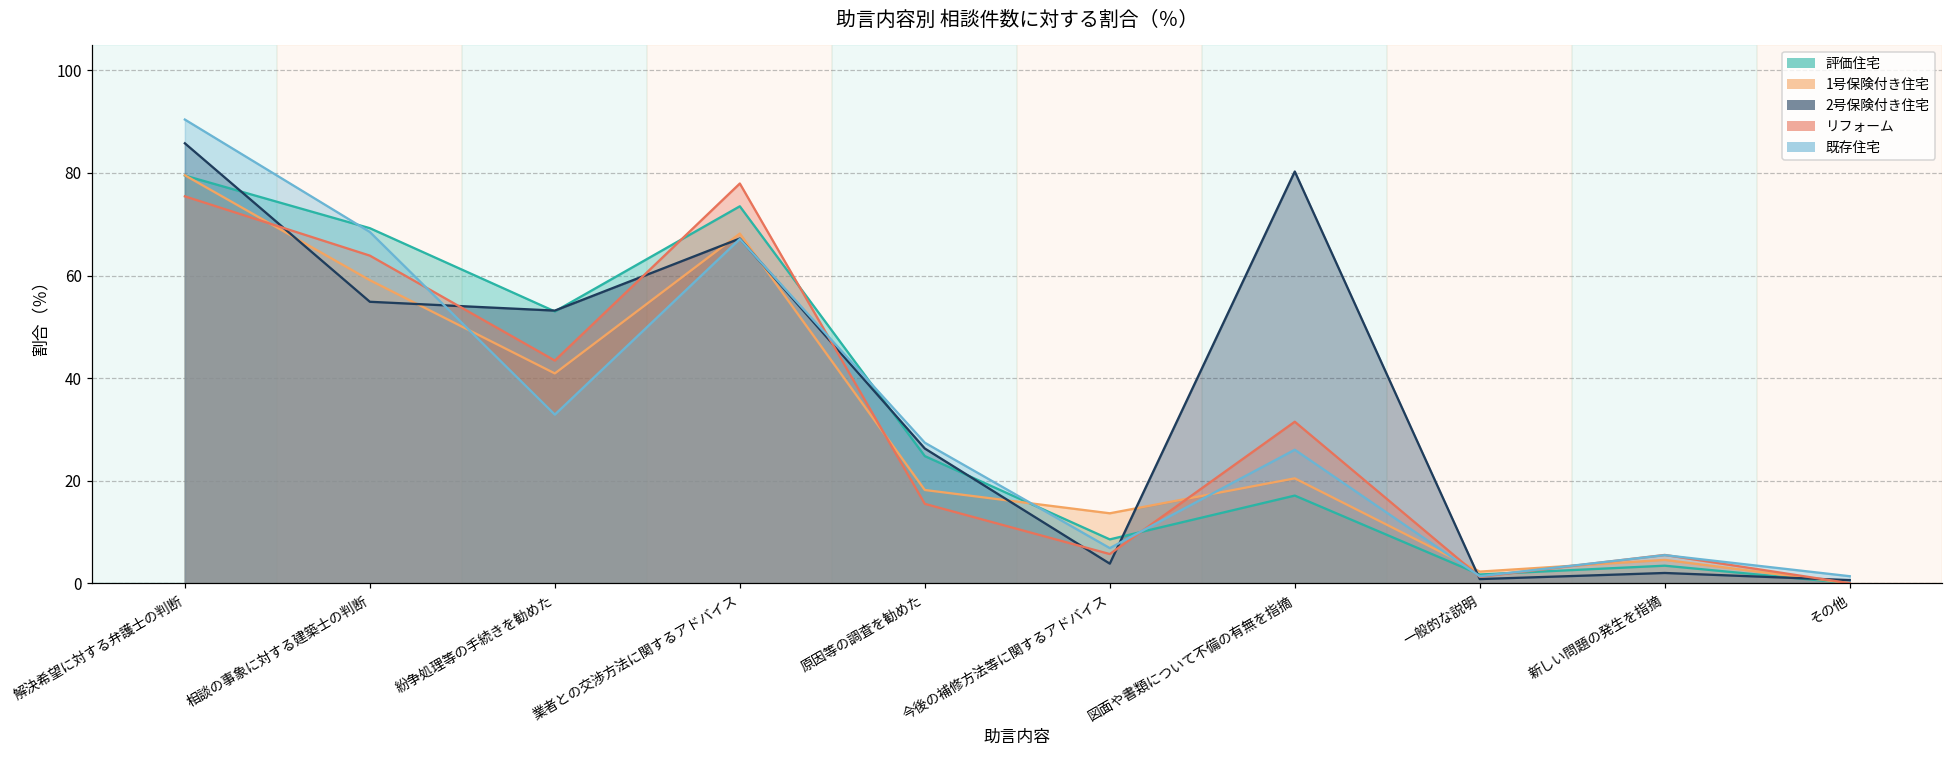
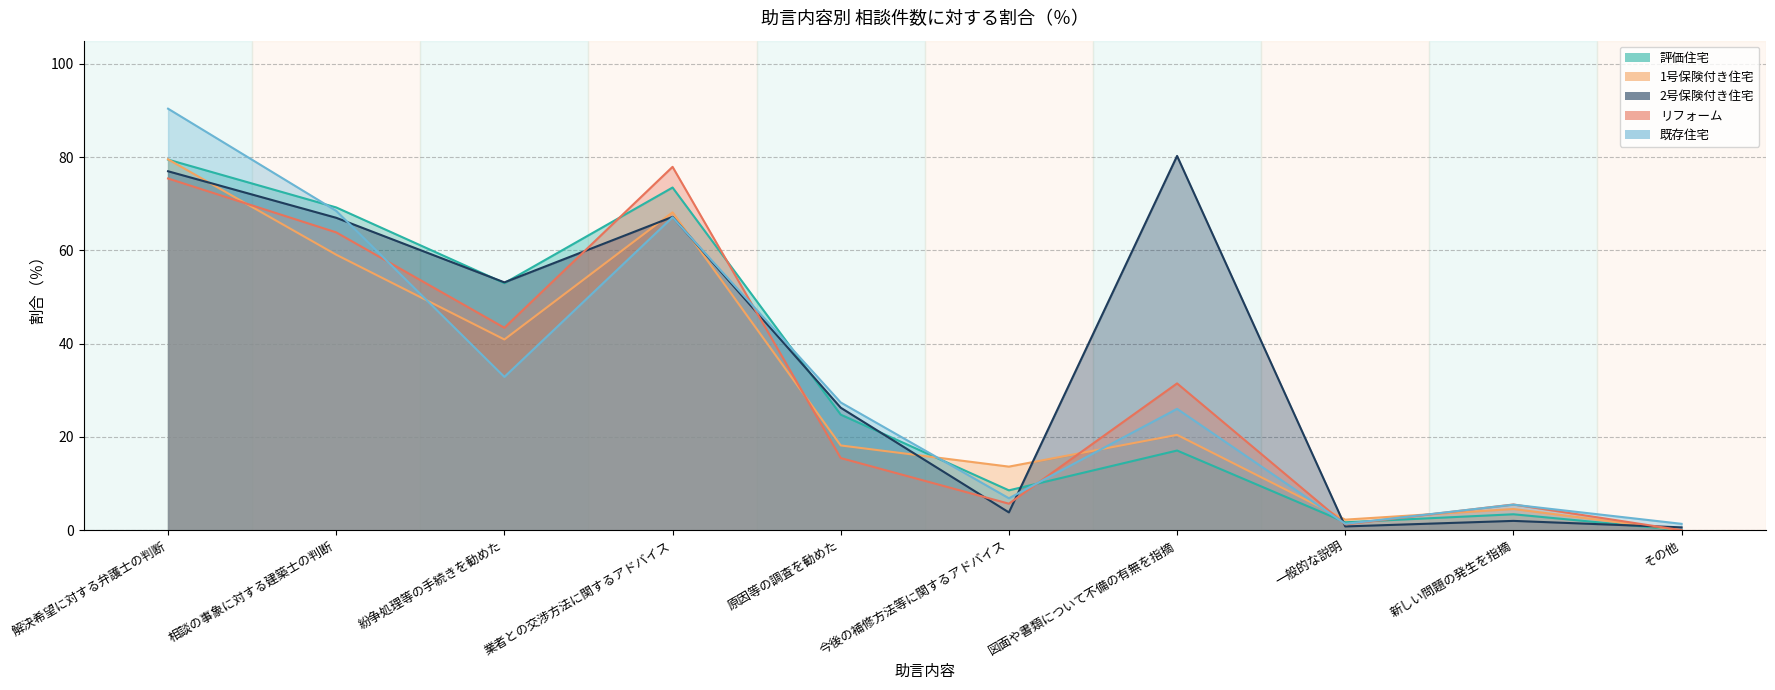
  {
    "2号保険付き住宅": {
-     "解決希望に対する弁護士の判断": 86,
-     "相談の事象に対する建築士の判断": 55,
+     "解決希望に対する弁護士の判断": 77,
+     "相談の事象に対する建築士の判断": 67,
      "原因等の調査を勧めた": 26,
      "今後の補修方法等に関するアドバイス": 4,
      "図面や書類について不備の有無を指摘": 80,
      "新しい問題の発生を指摘": 2,
      "その他": 1
    }
  }
